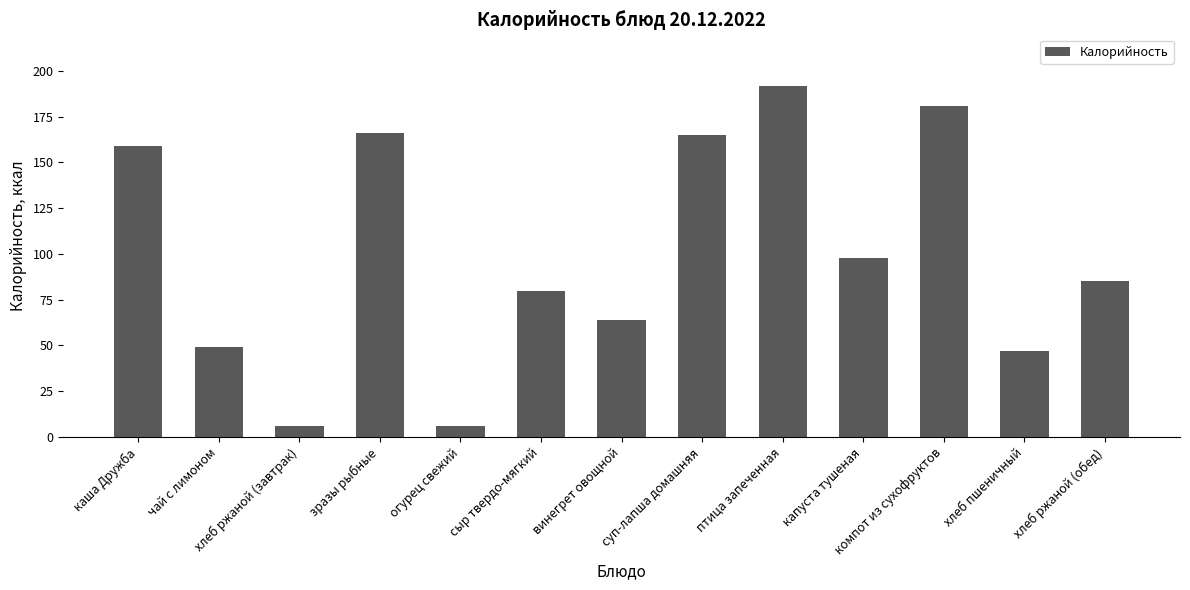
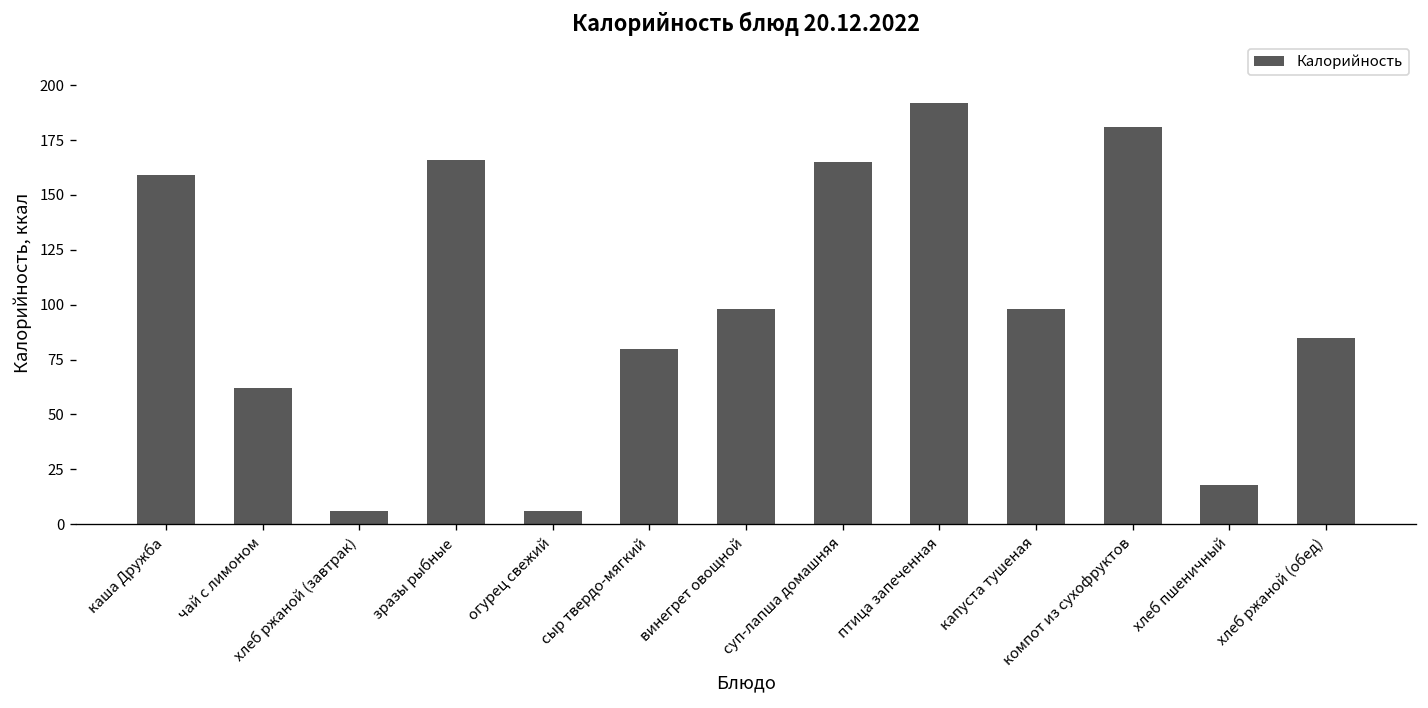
  {
    "каша Дружба": 159,
-   "чай с лимоном": 49,
+   "чай с лимоном": 62,
    "хлеб ржаной (завтрак)": 6,
    "зразы рыбные": 166,
    "огурец свежий": 6,
    "сыр твердо-мягкий": 80,
-   "винегрет овощной": 64,
+   "винегрет овощной": 98,
    "суп-лапша домашняя": 165,
    "птица запеченная": 192,
    "капуста тушеная": 98,
    "компот из сухофруктов": 181,
-   "хлеб пшеничный": 47,
+   "хлеб пшеничный": 18,
    "хлеб ржаной (обед)": 85
  }
